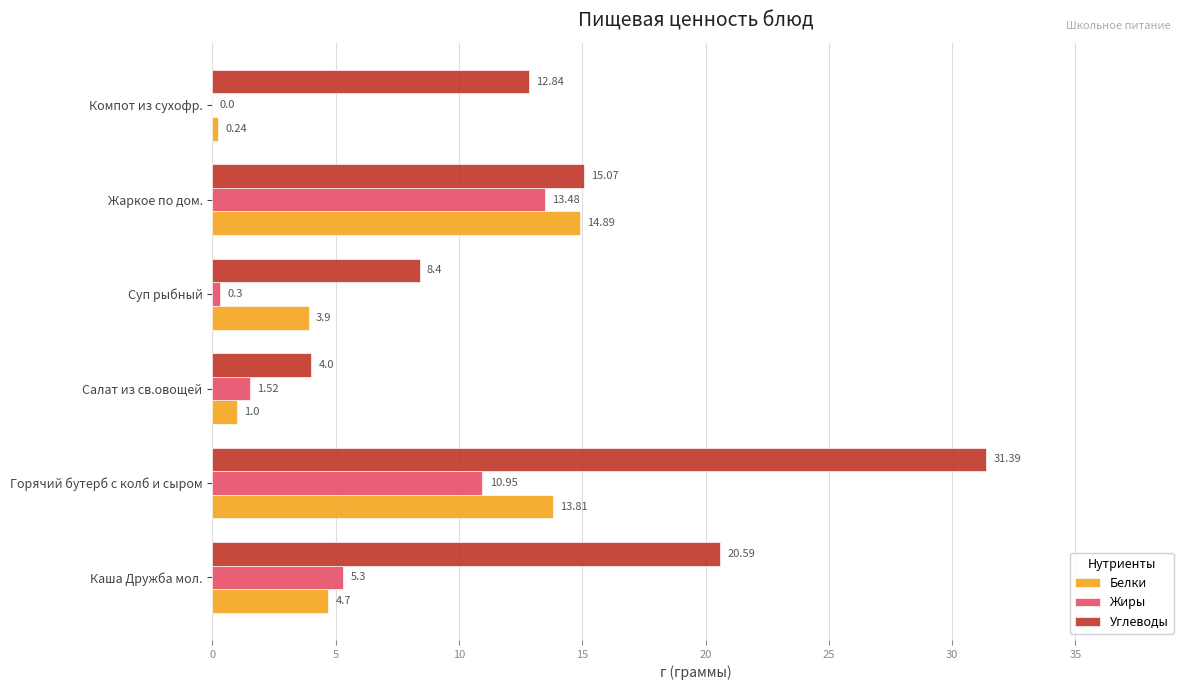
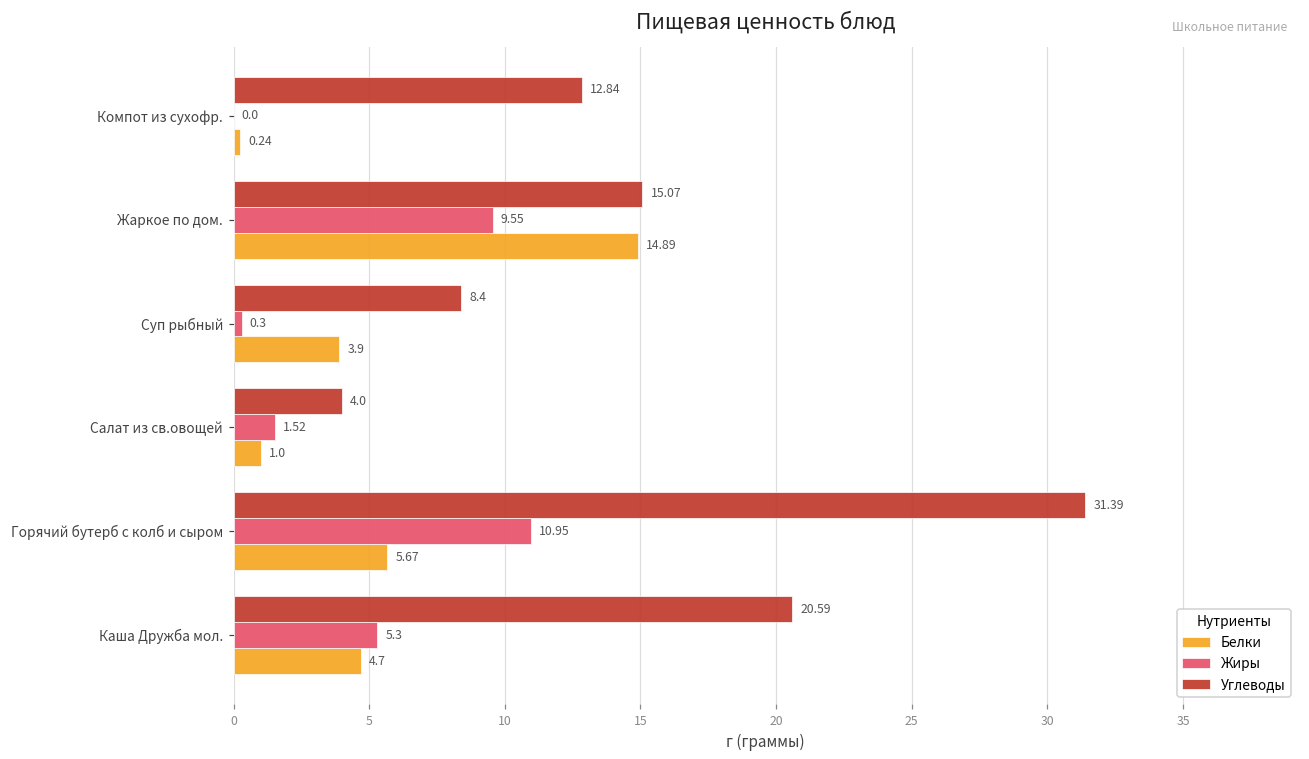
  {
    "Белки": {
      "Компот из сухофр.": 0.24,
      "Жаркое по дом.": 14.89,
      "Суп рыбный": 3.9,
      "Салат из св.овощей": 1.0,
-     "Горячий бутерб с колб и сыром": 13.81,
+     "Горячий бутерб с колб и сыром": 5.67,
      "Каша Дружба мол.": 4.7
    },
    "Жиры": {
      "Компот из сухофр.": 0.0,
-     "Жаркое по дом.": 13.48,
+     "Жаркое по дом.": 9.55,
      "Суп рыбный": 0.3,
      "Салат из св.овощей": 1.52,
      "Горячий бутерб с колб и сыром": 10.95,
      "Каша Дружба мол.": 5.3
    },
    "Углеводы": {
      "Компот из сухофр.": 12.84,
      "Жаркое по дом.": 15.07,
      "Суп рыбный": 8.4,
      "Салат из св.овощей": 4.0,
      "Горячий бутерб с колб и сыром": 31.39,
      "Каша Дружба мол.": 20.59
    }
  }
